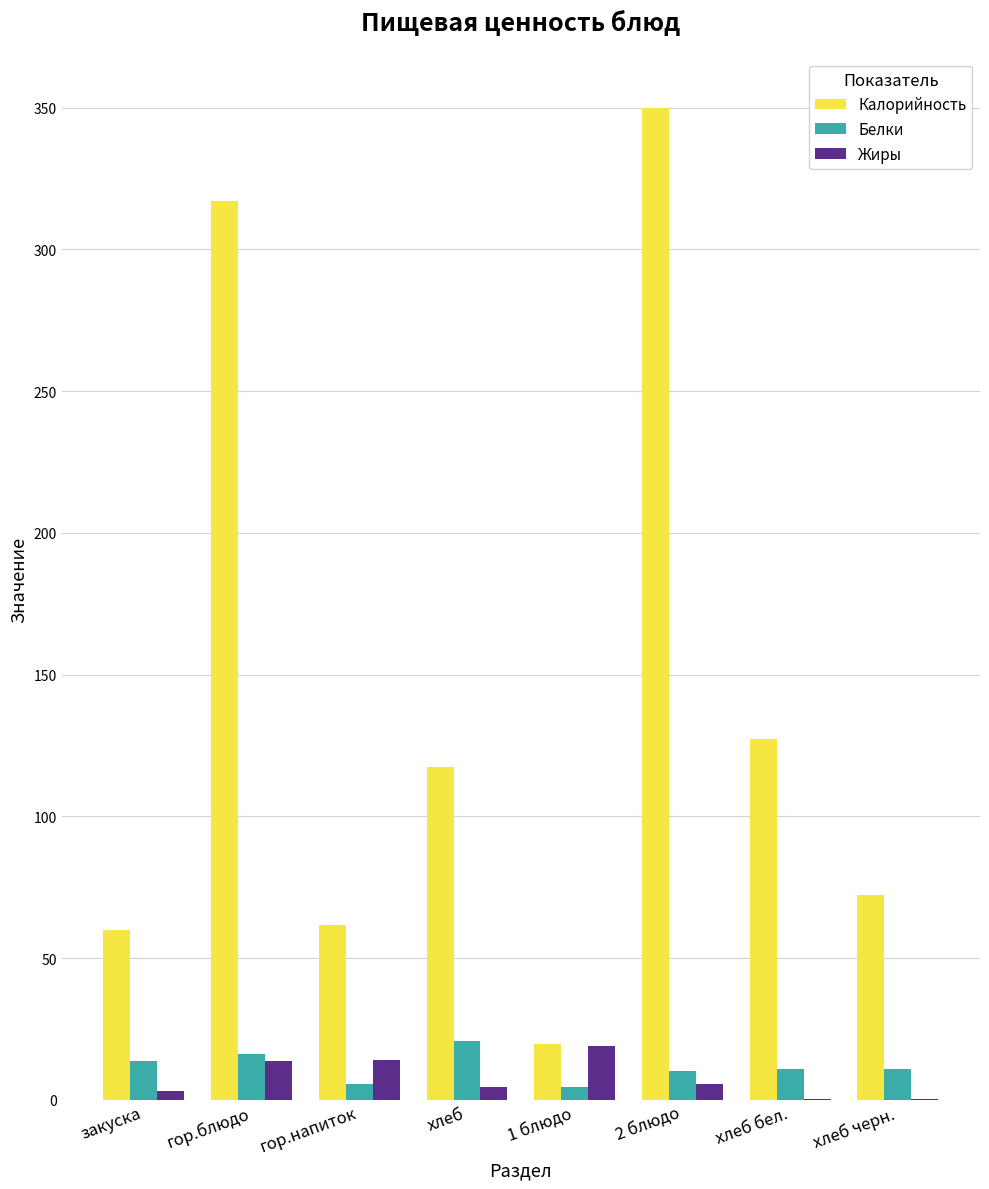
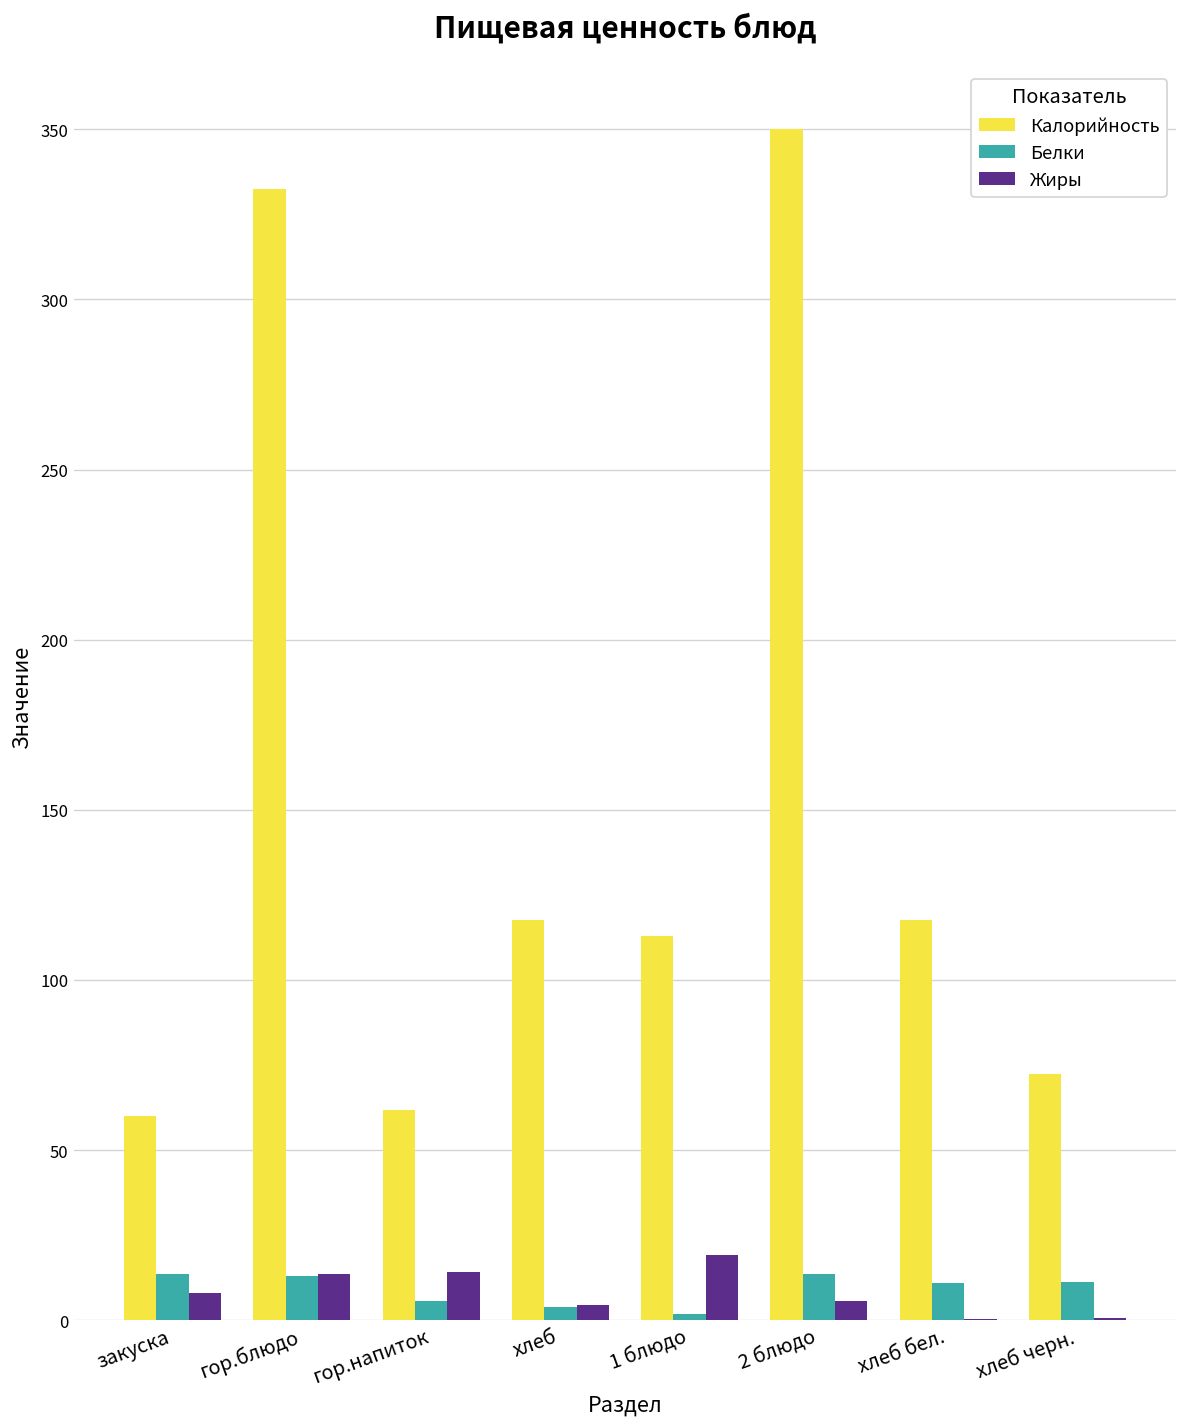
  {
    "Калорийность": {
      "закуска": 60,
-     "гор.блюдо": 317,
+     "гор.блюдо": 333,
      "гор.напиток": 62,
      "хлеб": 118,
-     "1 блюдо": 20,
+     "1 блюдо": 113,
      "2 блюдо": 350,
-     "хлеб бел.": 127,
+     "хлеб бел.": 118,
      "хлеб черн.": 72
    },
    "Белки": {
      "закуска": 14,
-     "гор.блюдо": 16,
+     "гор.блюдо": 13,
      "гор.напиток": 6,
-     "хлеб": 21,
-     "1 блюдо": 5,
-     "2 блюдо": 10,
+     "хлеб": 4,
+     "1 блюдо": 2,
+     "2 блюдо": 14,
      "хлеб бел.": 11,
      "хлеб черн.": 11
    },
    "Жиры": {
-     "закуска": 3,
+     "закуска": 8,
      "гор.блюдо": 14,
      "гор.напиток": 14,
      "хлеб": 5,
      "1 блюдо": 19,
      "2 блюдо": 6
    }
  }
